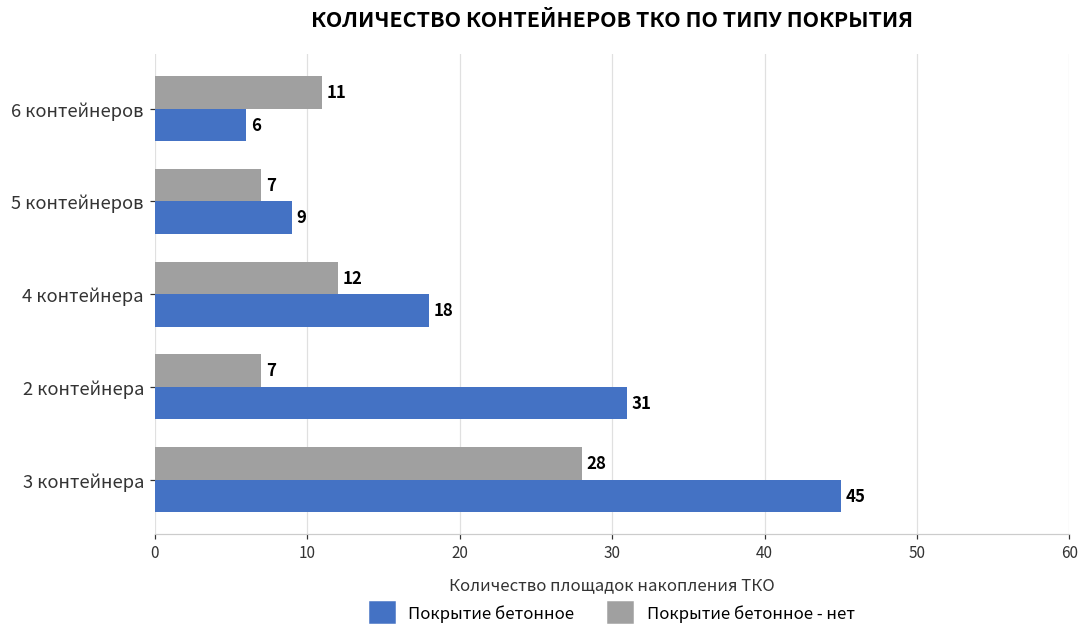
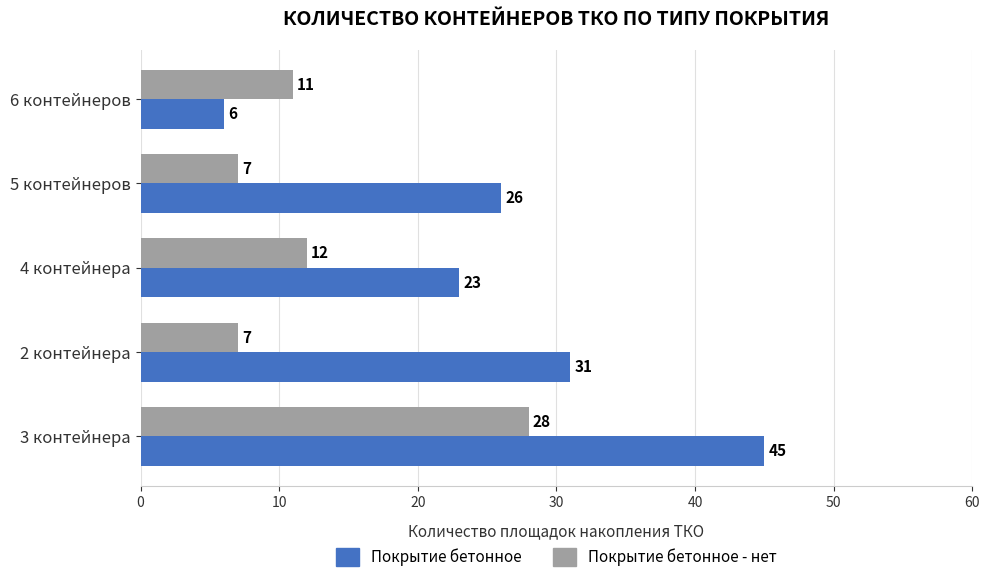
  {
    "Покрытие бетонное": {
      "6 контейнеров": 6,
-     "5 контейнеров": 9,
-     "4 контейнера": 18,
+     "5 контейнеров": 26,
+     "4 контейнера": 23,
      "2 контейнера": 31,
      "3 контейнера": 45
    },
    "Покрытие бетонное - нет": {
      "6 контейнеров": 11,
      "5 контейнеров": 7,
      "4 контейнера": 12,
      "2 контейнера": 7,
      "3 контейнера": 28
    }
  }
